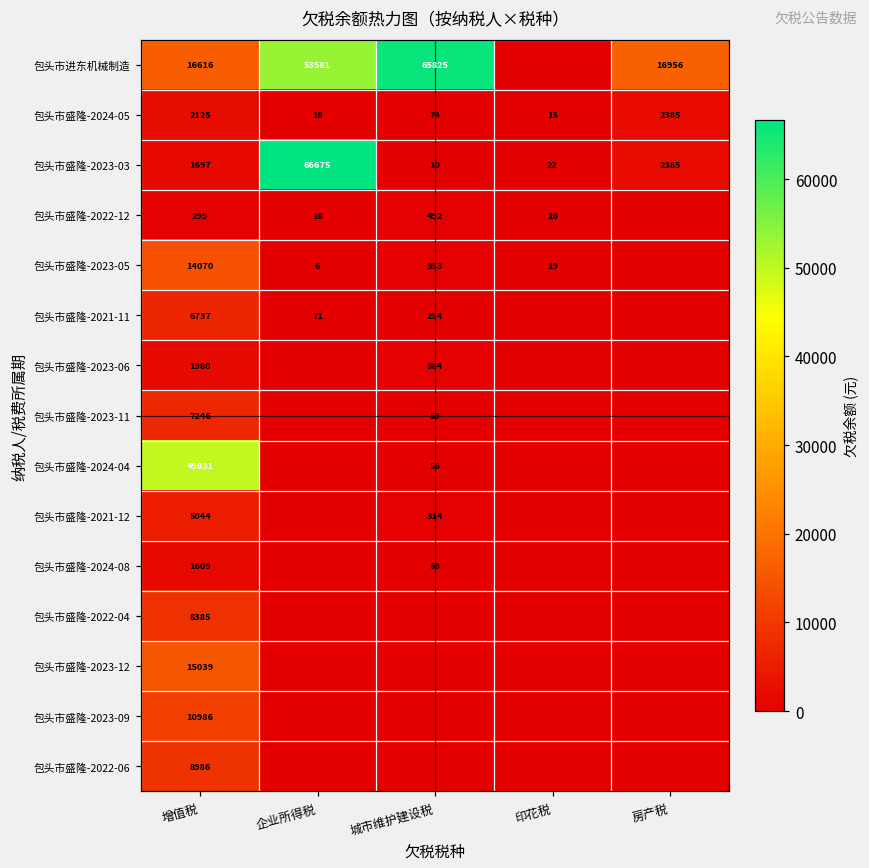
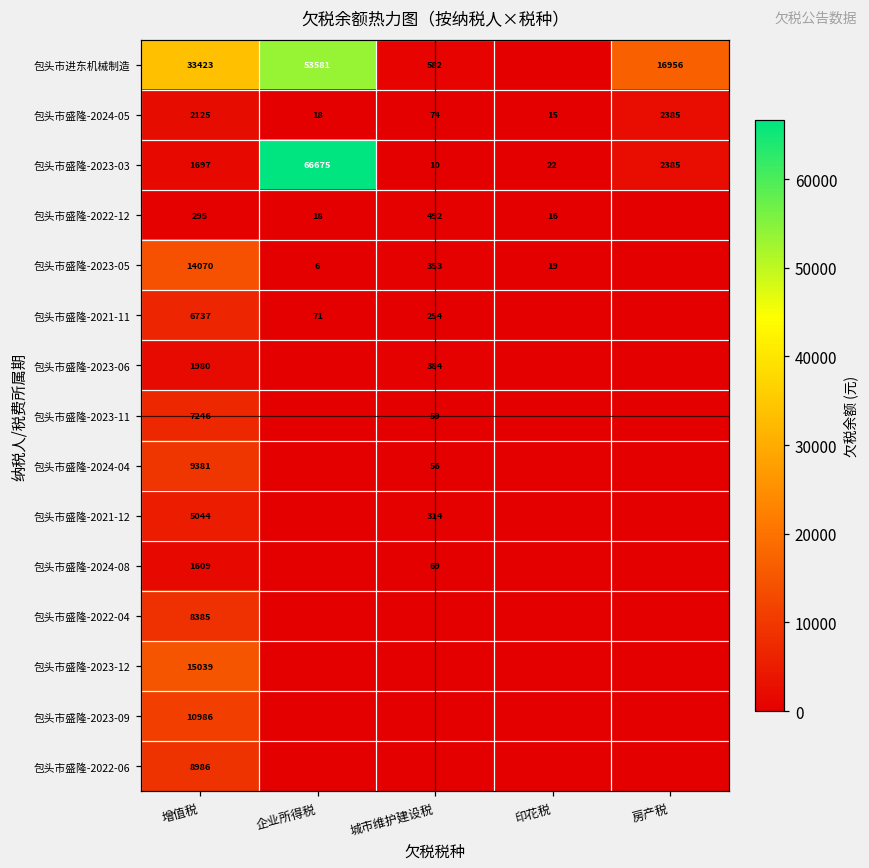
  {
    "包头市进东机械制造": {
-     "增值税": 16616,
+     "增值税": 33423,
      "企业所得税": 53581,
-     "城市维护建设税": 65825,
+     "城市维护建设税": 582,
      "房产税": 16956
    },
    "包头市盛隆-2024-05": {
      "增值税": 2125,
      "企业所得税": 18,
      "城市维护建设税": 74,
      "印花税": 15,
      "房产税": 2385
    },
    "包头市盛隆-2023-03": {
      "增值税": 1697,
      "企业所得税": 66675,
      "城市维护建设税": 10,
      "印花税": 22,
      "房产税": 2385
    },
    "包头市盛隆-2022-12": {
      "增值税": 295,
      "企业所得税": 18,
      "城市维护建设税": 492,
      "印花税": 16
    },
    "包头市盛隆-2023-05": {
      "增值税": 14070,
      "企业所得税": 6,
      "城市维护建设税": 353,
      "印花税": 19
    },
    "包头市盛隆-2021-11": {
      "增值税": 6737,
      "企业所得税": 71,
      "城市维护建设税": 254
    },
    "包头市盛隆-2023-06": {
      "增值税": 1980,
      "城市维护建设税": 384
    },
    "包头市盛隆-2023-11": {
      "增值税": 7246,
      "城市维护建设税": 59
    },
    "包头市盛隆-2024-04": {
-     "增值税": 49831,
+     "增值税": 9381,
      "城市维护建设税": 56
    },
    "包头市盛隆-2021-12": {
      "增值税": 5044,
      "城市维护建设税": 314
    },
    "包头市盛隆-2024-08": {
      "增值税": 1609,
      "城市维护建设税": 69
    },
    "包头市盛隆-2022-04": {
      "增值税": 8385
    },
    "包头市盛隆-2023-12": {
      "增值税": 15039
    },
    "包头市盛隆-2023-09": {
      "增值税": 10986
    },
    "包头市盛隆-2022-06": {
      "增值税": 8986
    }
  }
